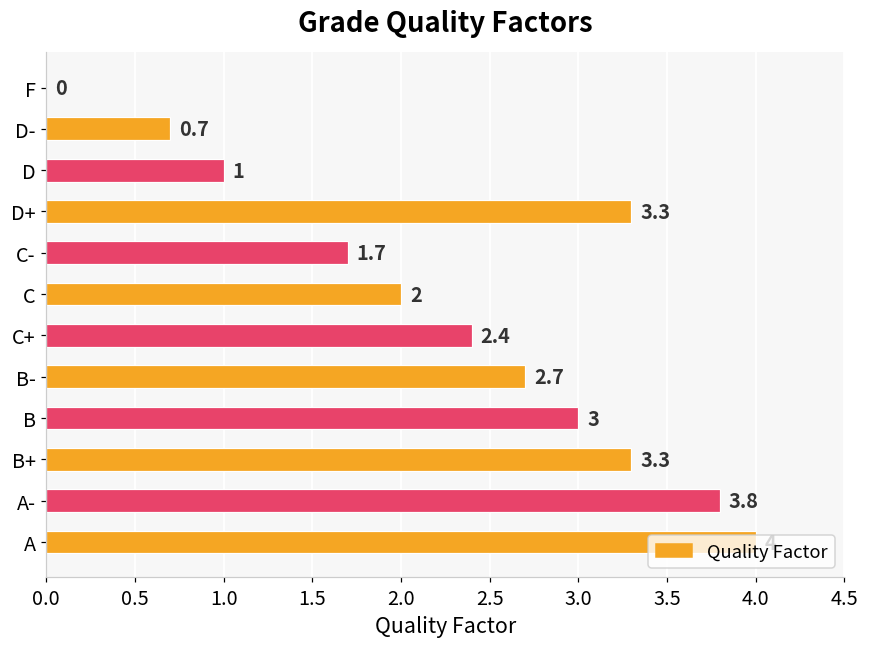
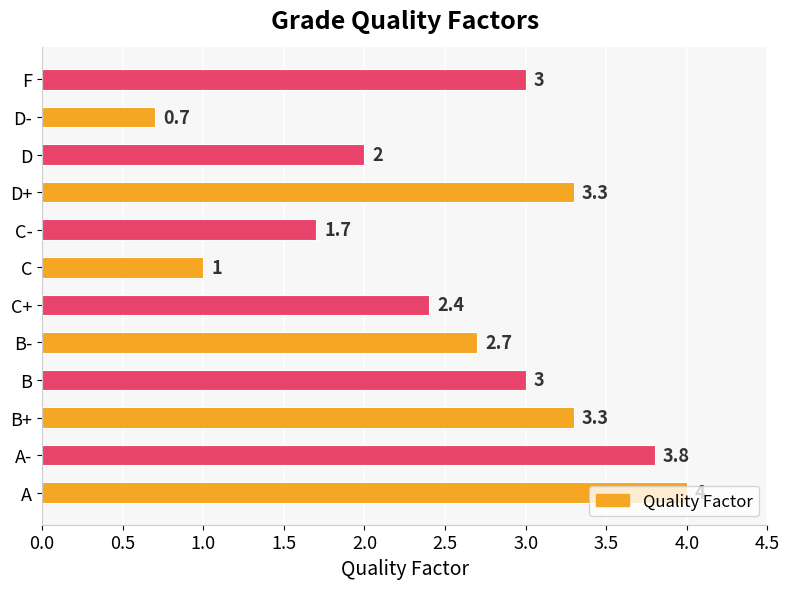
  {
-   "F": 0,
+   "F": 3,
    "D-": 0.7,
-   "D": 1,
+   "D": 2,
    "D+": 3.3,
    "C-": 1.7,
-   "C": 2,
+   "C": 1,
    "C+": 2.4,
    "B-": 2.7,
    "B": 3,
    "B+": 3.3,
    "A-": 3.8
  }
